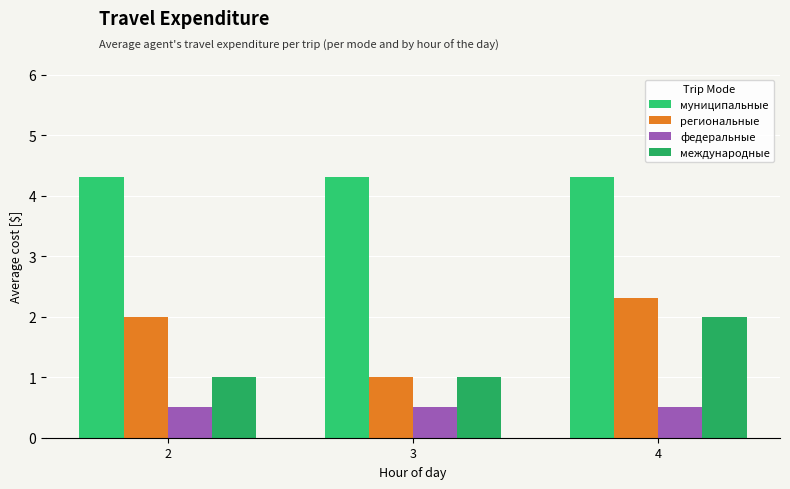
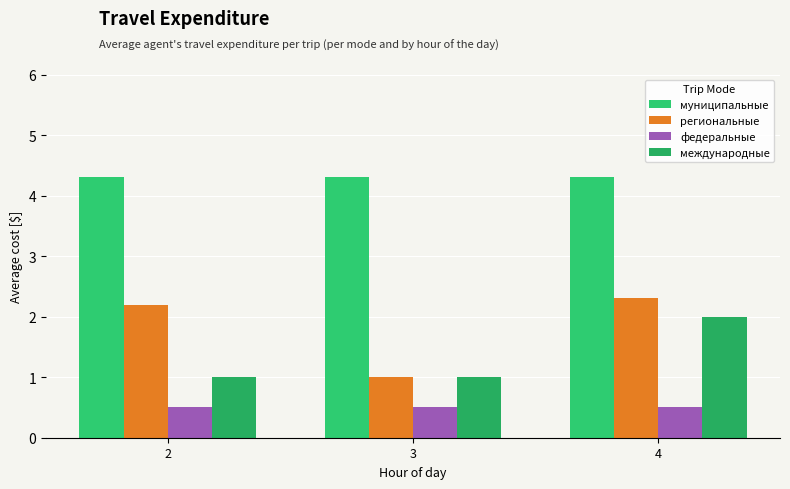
  {
    "региональные": {
-     "2": 2.0,
+     "2": 2.2,
      "3": 1.0,
      "4": 2.3
    },
    "федеральные": {
      "2": 0.5,
      "3": 0.5,
      "4": 0.5
    }
  }
